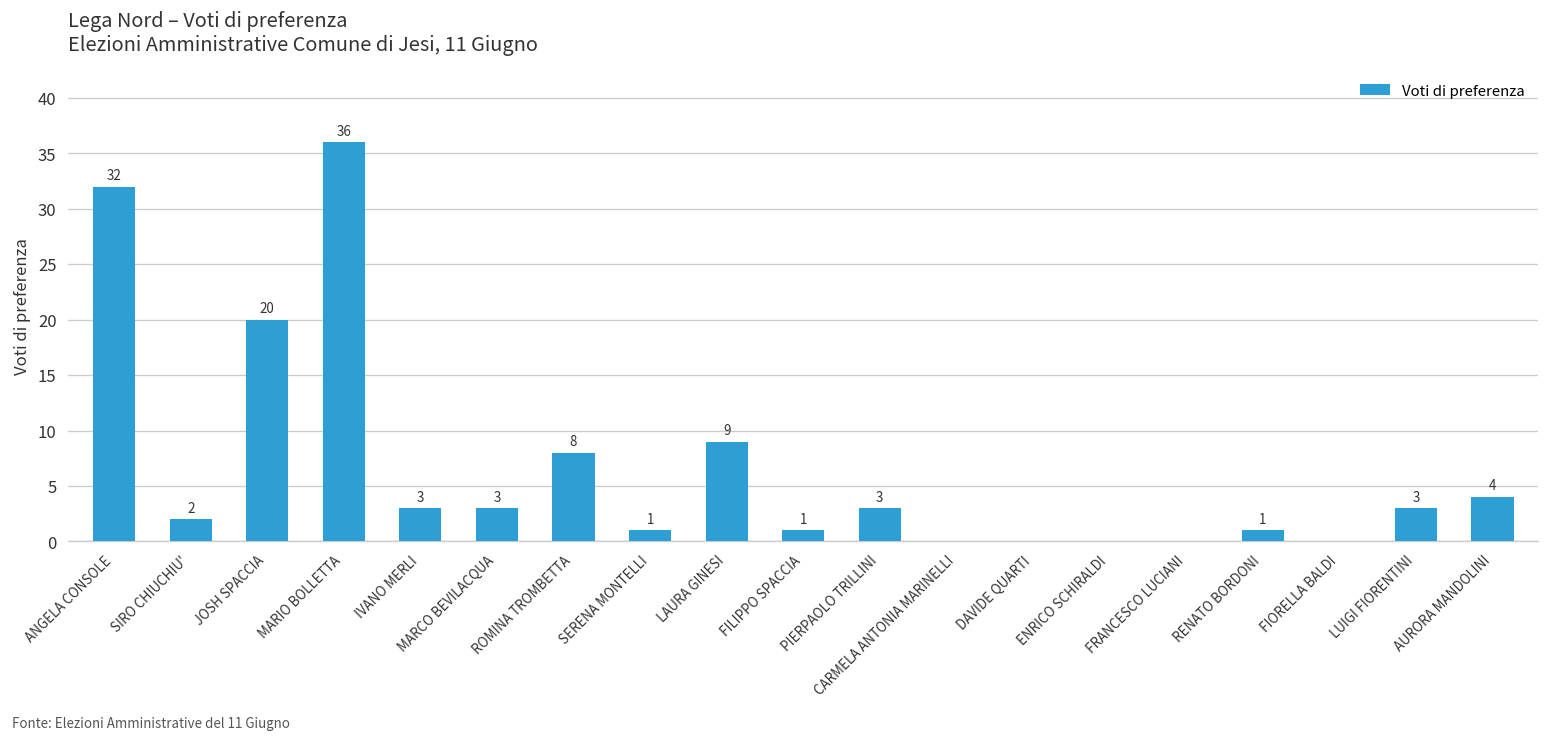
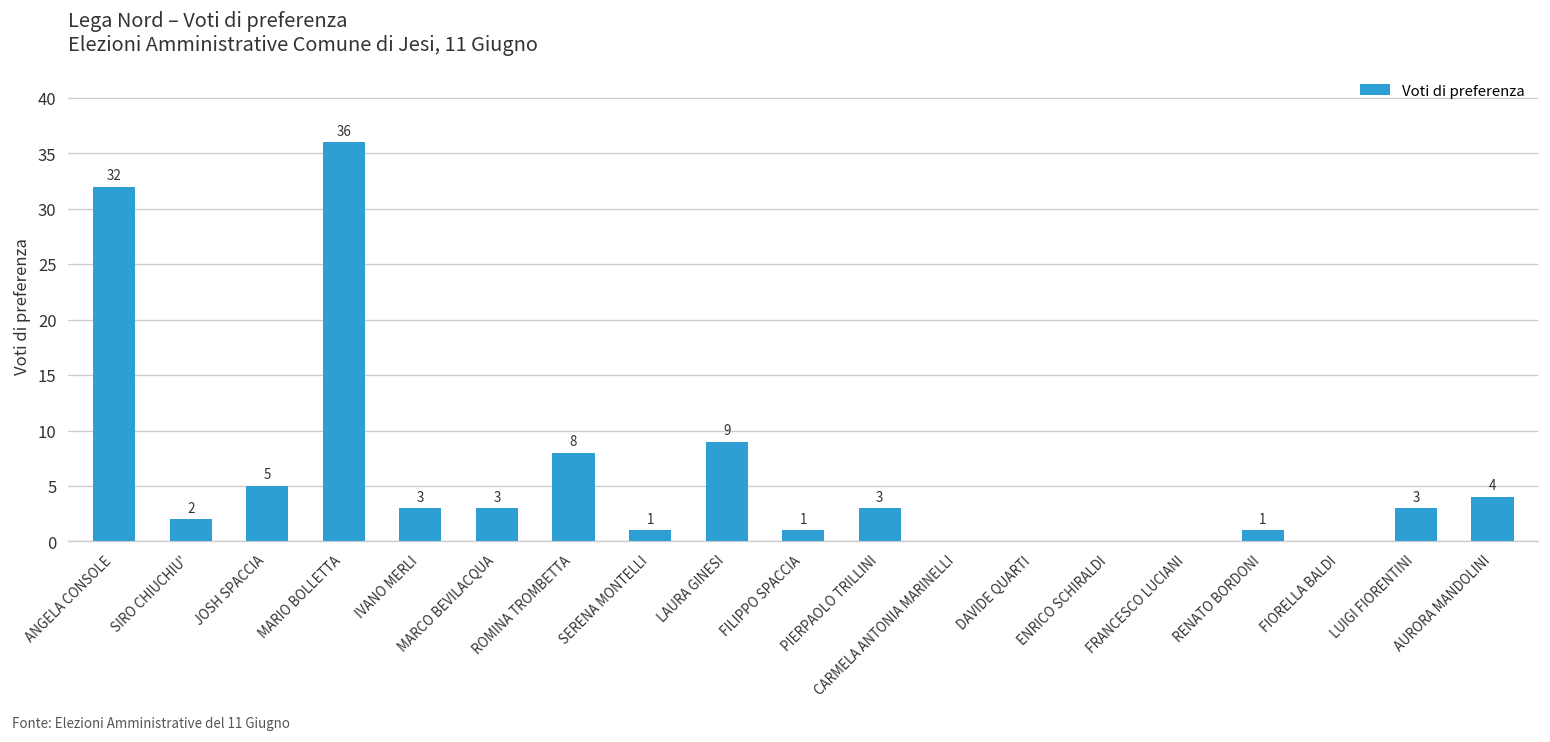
  {
    "ANGELA CONSOLE": 32,
    "SIRO CHIUCHIU'": 2,
-   "JOSH SPACCIA": 20,
+   "JOSH SPACCIA": 5,
    "MARIO BOLLETTA": 36,
    "IVANO MERLI": 3,
    "MARCO BEVILACQUA": 3,
    "ROMINA TROMBETTA": 8,
    "SERENA MONTELLI": 1,
    "LAURA GINESI": 9,
    "FILIPPO SPACCIA": 1,
    "PIERPAOLO TRILLINI": 3,
    "RENATO BORDONI": 1,
    "LUIGI FIORENTINI": 3,
    "AURORA MANDOLINI": 4
  }
